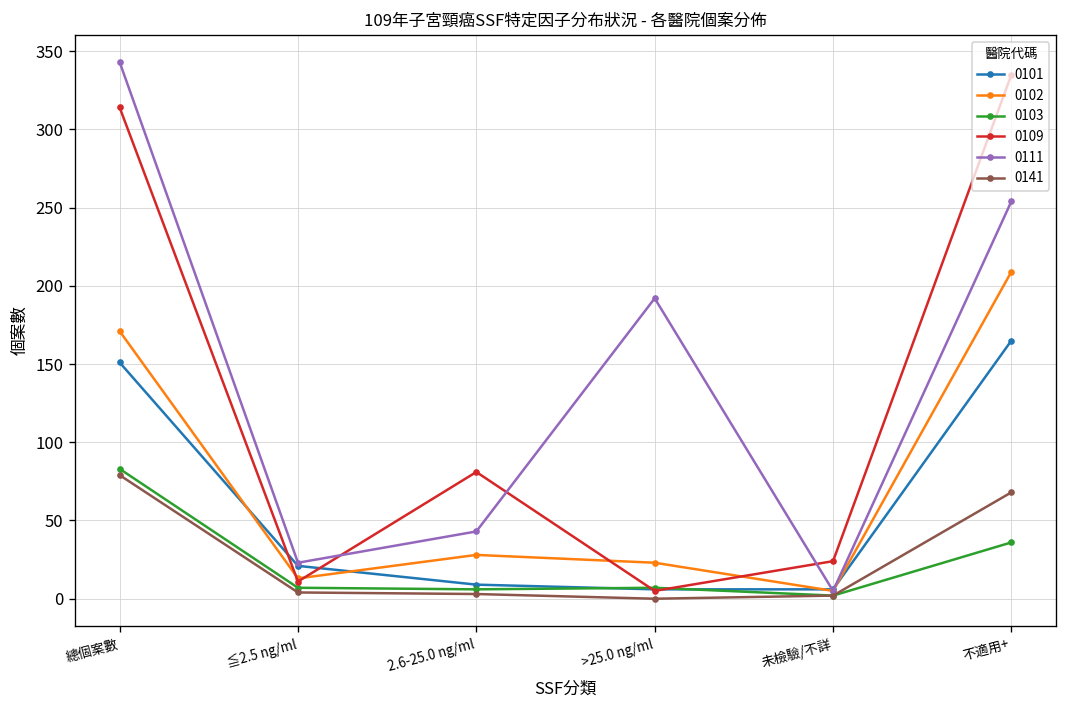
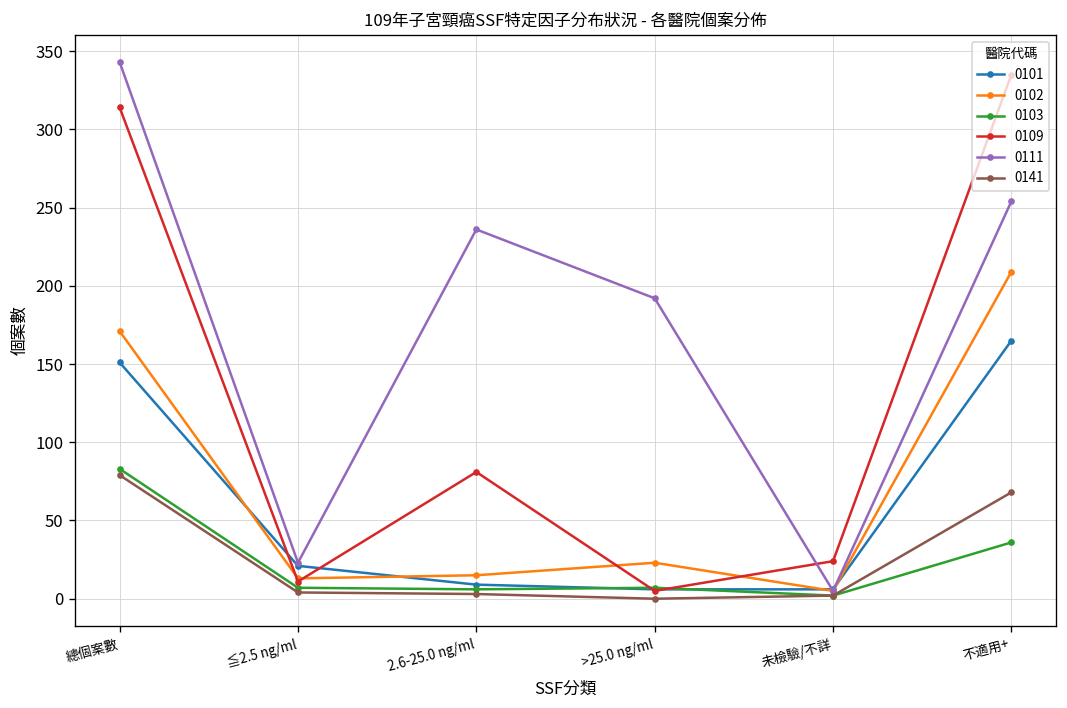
  {
    "0101": {
      "總個案數": 151,
      "≦2.5 ng/ml": 21,
      "2.6-25.0 ng/ml": 9,
      "不適用+": 165
    },
    "0102": {
      "總個案數": 171,
      "≦2.5 ng/ml": 13,
-     "2.6-25.0 ng/ml": 28,
+     "2.6-25.0 ng/ml": 15,
      ">25.0 ng/ml": 23,
      "不適用+": 209
    },
    "0103": {
      "總個案數": 83,
      "≦2.5 ng/ml": 7,
      "2.6-25.0 ng/ml": 6,
      "不適用+": 36
    },
    "0109": {
      "總個案數": 314,
      "≦2.5 ng/ml": 11,
      "2.6-25.0 ng/ml": 81,
      "未檢驗/不詳": 24
    },
    "0111": {
      "總個案數": 343,
      "≦2.5 ng/ml": 23,
-     "2.6-25.0 ng/ml": 43,
+     "2.6-25.0 ng/ml": 236,
      ">25.0 ng/ml": 192,
      "不適用+": 254
    },
    "0141": {
      "總個案數": 79,
      "≦2.5 ng/ml": 4,
      "2.6-25.0 ng/ml": 3,
      ">25.0 ng/ml": 0,
      "不適用+": 68
    }
  }
